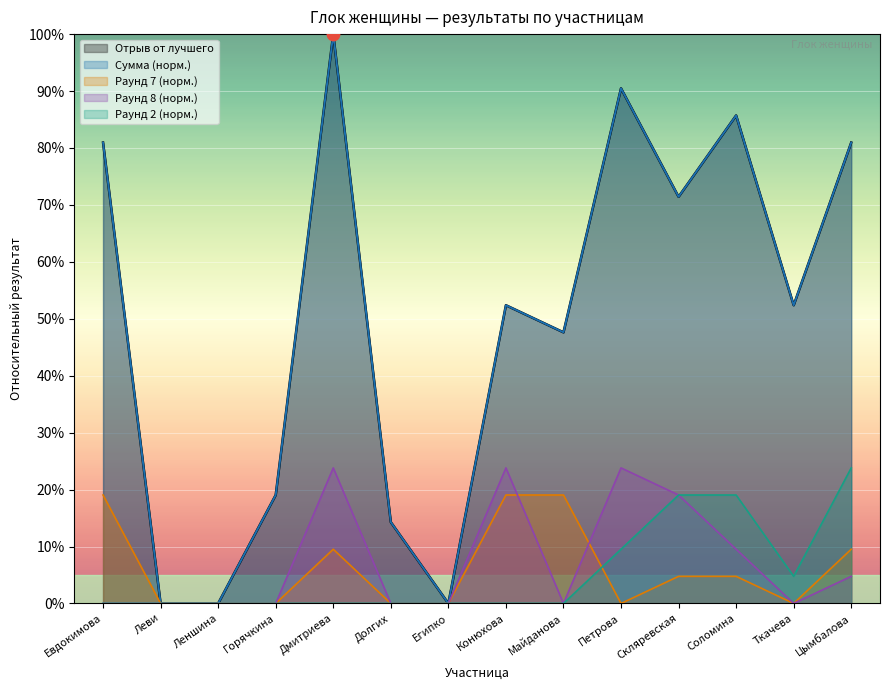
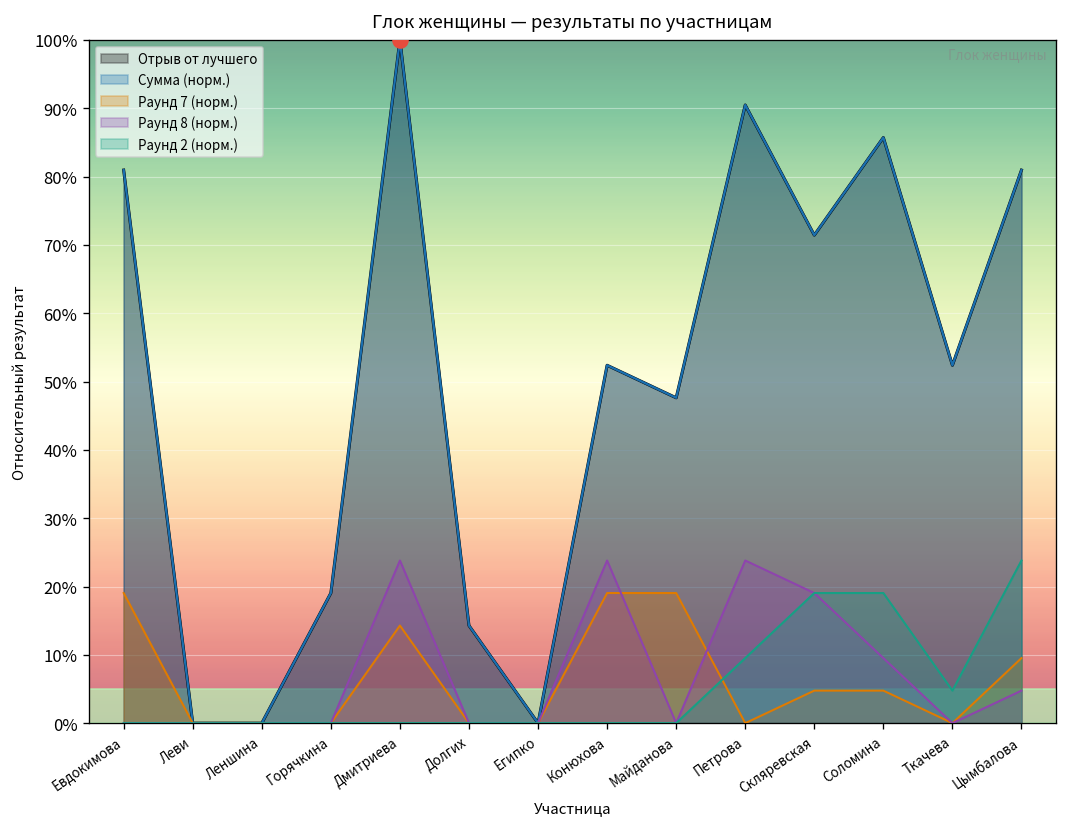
  {
    "Раунд 7 (норм.)": {
      "Евдокимова": "19%",
-     "Дмитриева": "10%",
+     "Дмитриева": "14%",
      "Конюхова": "19%",
      "Майданова": "19%",
      "Цымбалова": "10%"
    }
  }
